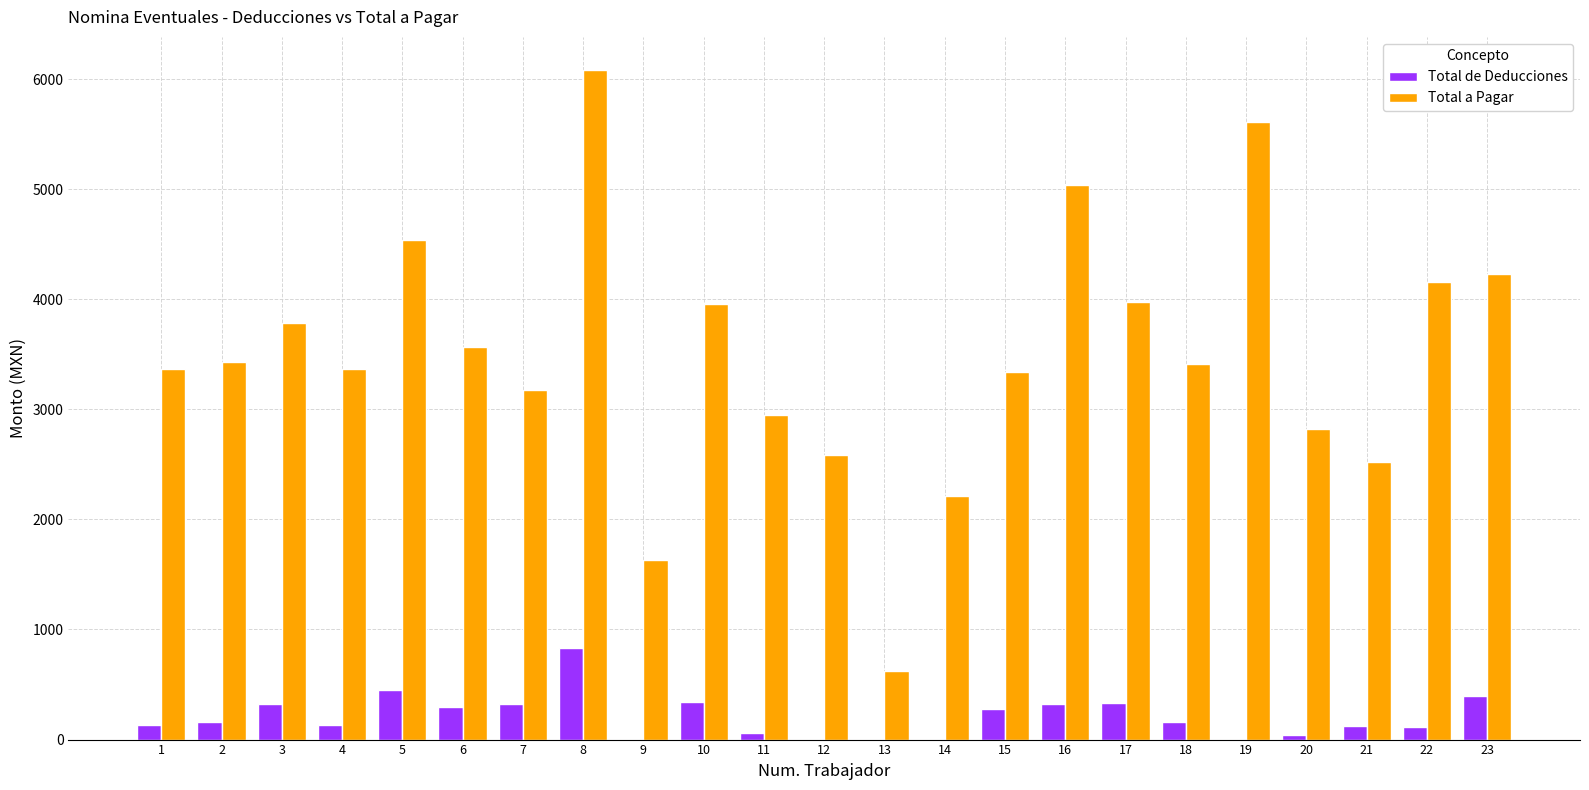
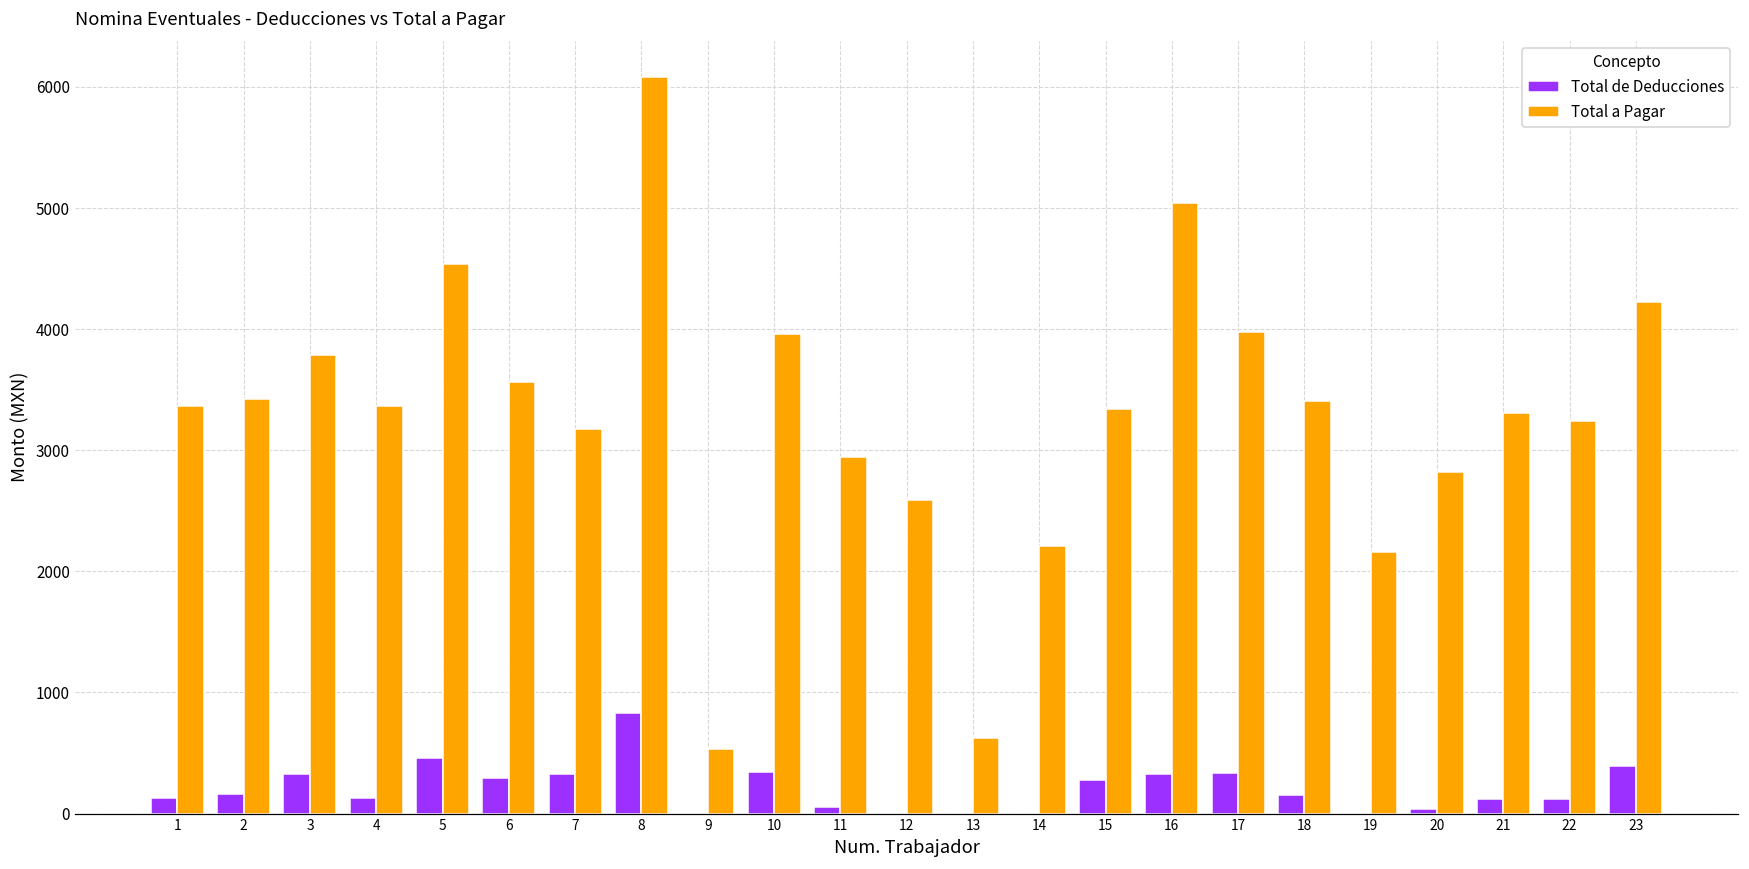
  {
    "Total de Deducciones": {
      "1": 130,
      "2": 160,
      "3": 320,
      "4": 130,
      "5": 450,
      "6": 300,
      "7": 320,
      "8": 830,
      "9": 0,
      "10": 350,
      "11": 60,
      "12": 0,
      "13": 0,
      "14": 0,
      "15": 280,
      "16": 320,
      "17": 330,
      "18": 160,
      "19": 0,
      "20": 40,
      "21": 120,
      "22": 120,
      "23": 400
    },
    "Total a Pagar": {
      "1": 3370,
      "2": 3430,
      "3": 3790,
      "4": 3370,
      "5": 4540,
      "6": 3560,
      "7": 3170,
      "8": 6080,
-     "9": 1640,
+     "9": 530,
      "10": 3960,
      "11": 2950,
      "12": 2590,
      "13": 620,
      "14": 2210,
      "15": 3340,
      "16": 5040,
      "17": 3970,
      "18": 3410,
-     "19": 5610,
+     "19": 2160,
      "20": 2820,
-     "21": 2520,
-     "22": 4160,
+     "21": 3310,
+     "22": 3250,
      "23": 4230
    }
  }
